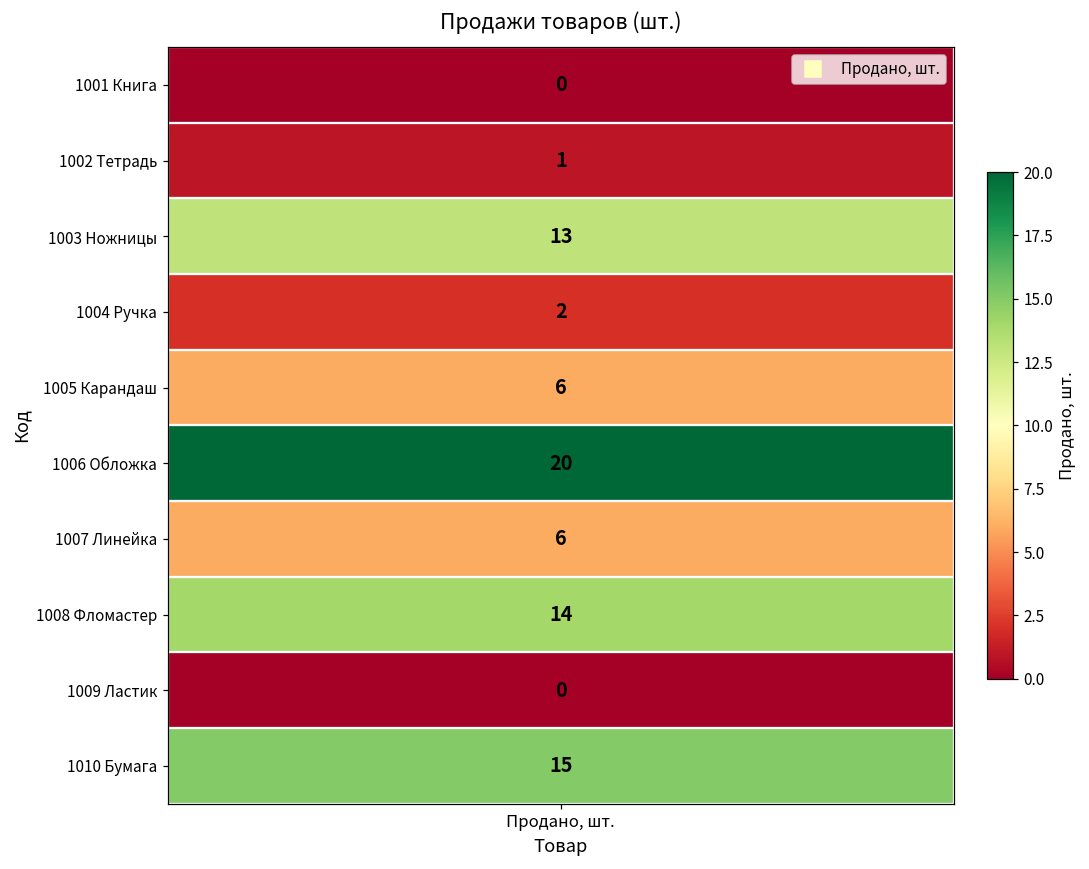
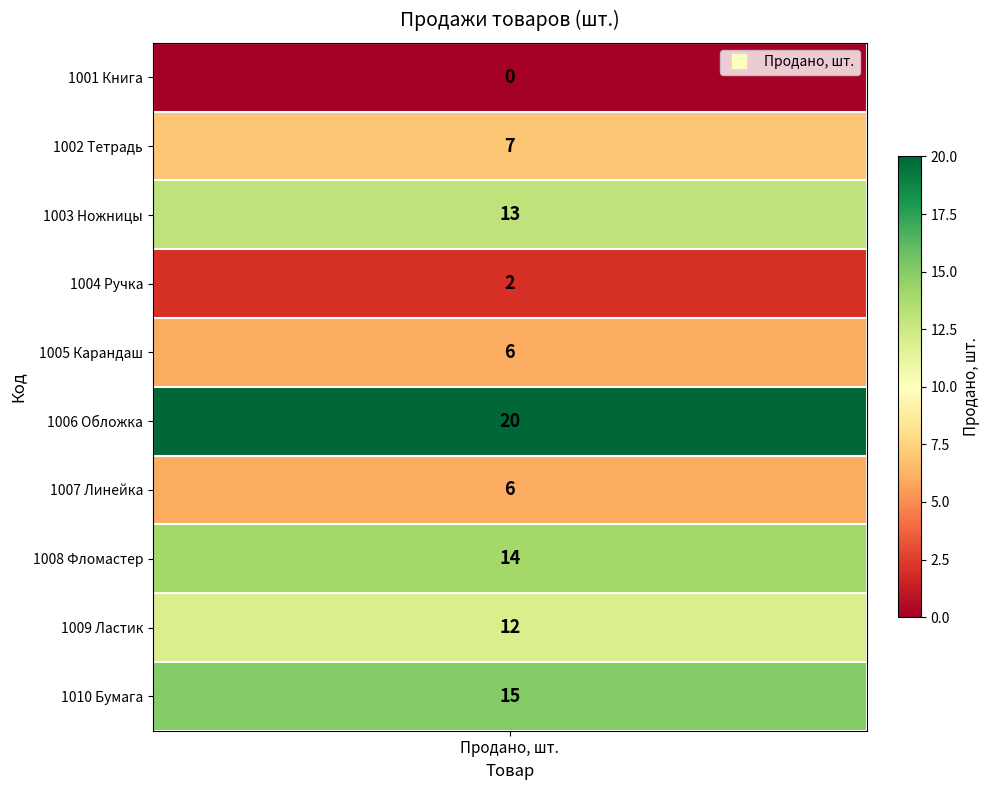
  {
    "1001 Книга": {
      "Продано, шт.": 0
    },
    "1002 Тетрадь": {
-     "Продано, шт.": 1
+     "Продано, шт.": 7
    },
    "1003 Ножницы": {
      "Продано, шт.": 13
    },
    "1004 Ручка": {
      "Продано, шт.": 2
    },
    "1005 Карандаш": {
      "Продано, шт.": 6
    },
    "1006 Обложка": {
      "Продано, шт.": 20
    },
    "1007 Линейка": {
      "Продано, шт.": 6
    },
    "1008 Фломастер": {
      "Продано, шт.": 14
    },
    "1009 Ластик": {
-     "Продано, шт.": 0
+     "Продано, шт.": 12
    },
    "1010 Бумага": {
      "Продано, шт.": 15
    }
  }
